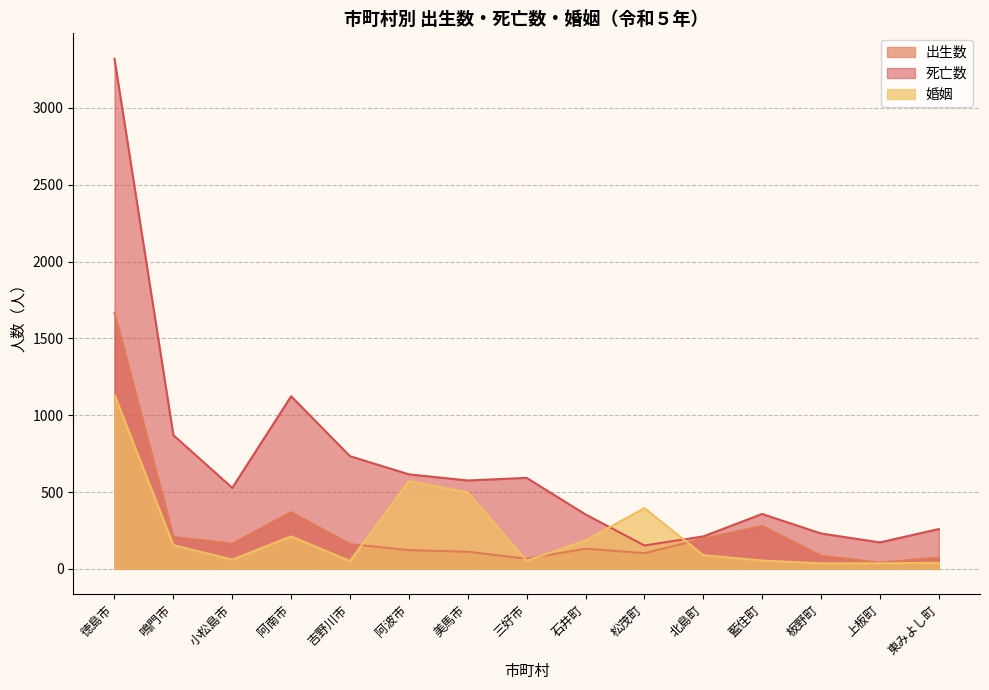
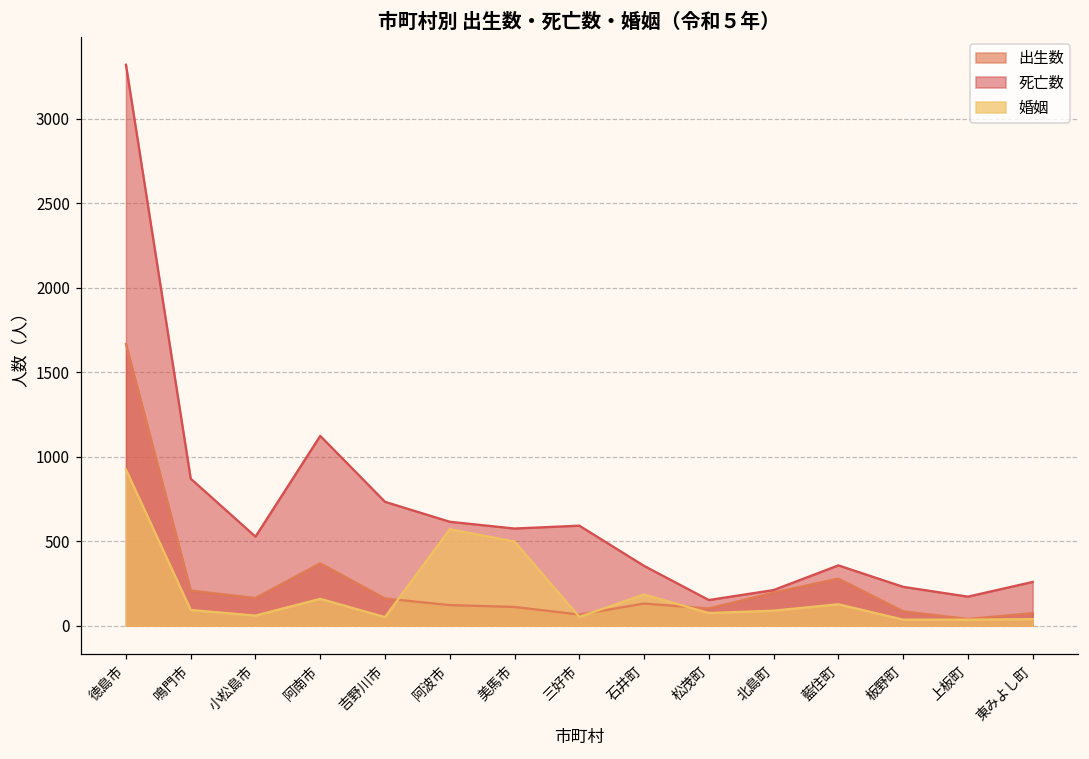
  {
    "婚姻": {
-     "徳島市": 1130,
-     "鳴門市": 150,
+     "徳島市": 920,
+     "鳴門市": 90,
      "小松島市": 60,
-     "阿南市": 210,
+     "阿南市": 160,
      "吉野川市": 50,
      "阿波市": 570,
      "美馬市": 500,
      "石井町": 190,
-     "松茂町": 400,
+     "松茂町": 80,
      "北島町": 90,
-     "藍住町": 50,
+     "藍住町": 130,
      "板野町": 40,
      "東みよし町": 40
    }
  }
